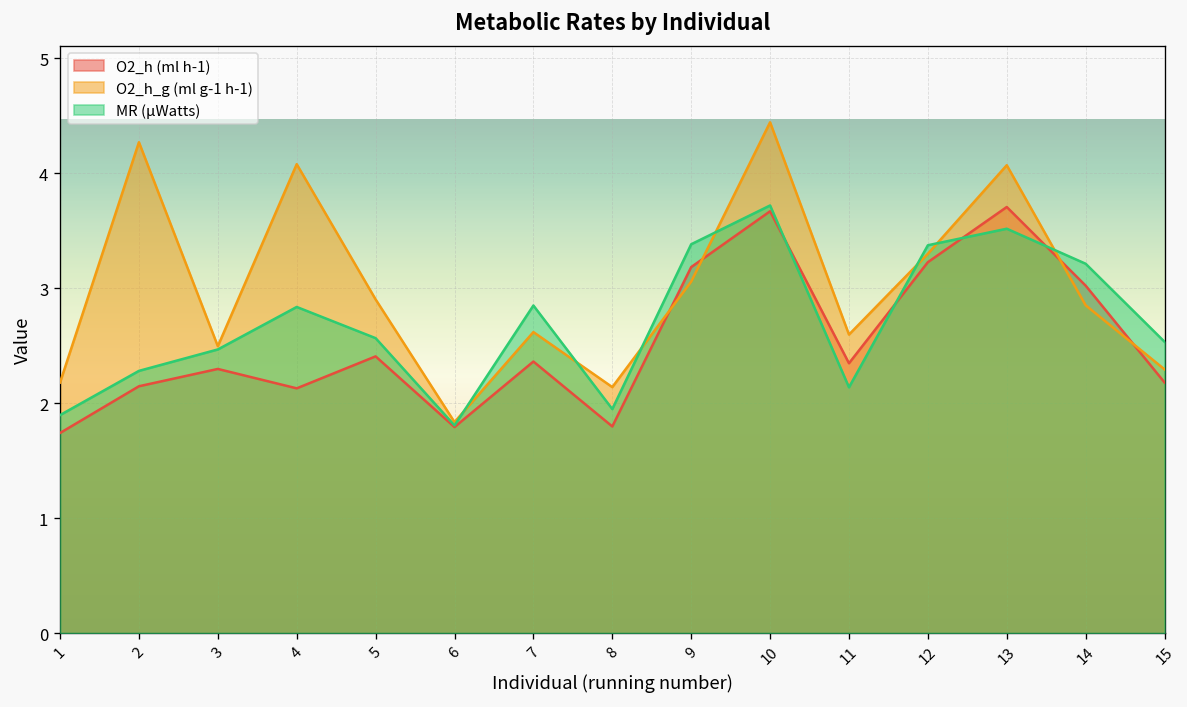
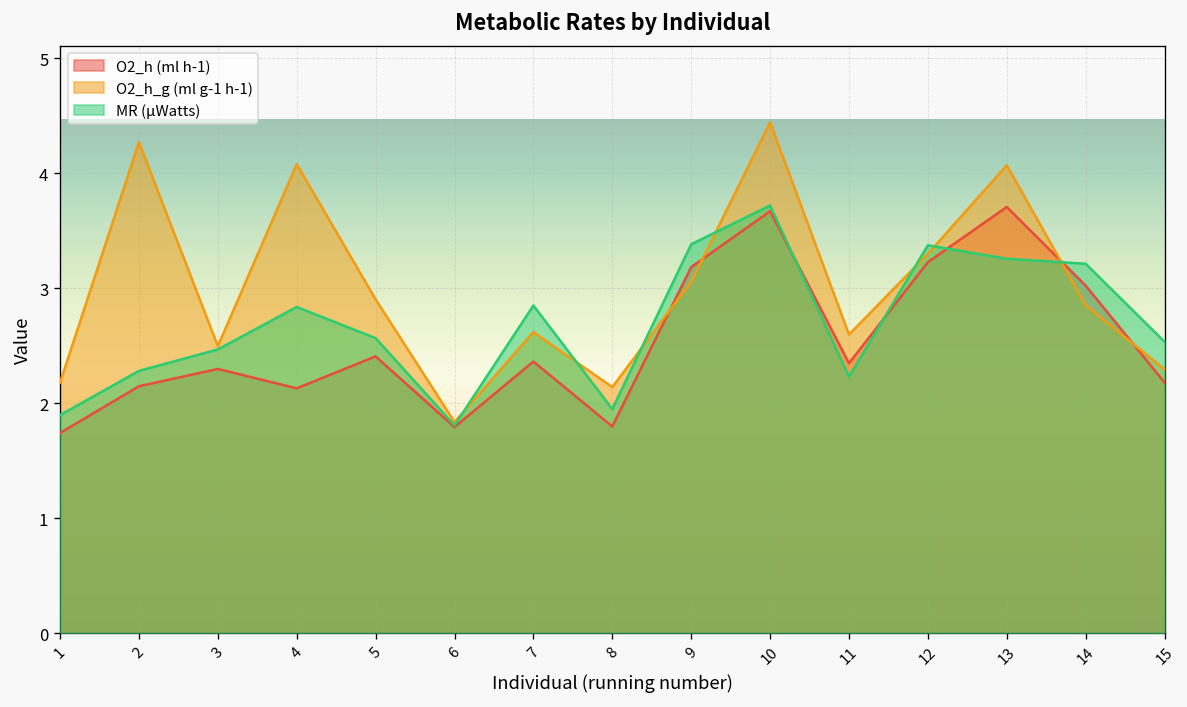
  {
    "O2_h (ml h-1)": {
      "1": 1.7,
      "2": 2.1,
      "3": 2.3,
      "4": 2.1,
      "5": 2.4,
      "7": 2.4,
      "8": 1.8,
      "9": 3.2,
      "10": 3.7,
      "11": 2.3,
      "12": 3.2,
      "13": 3.7,
      "14": 3.0,
      "15": 2.2
    },
    "O2_h_g (ml g-1 h-1)": {
      "1": 2.2,
      "2": 4.3,
      "3": 2.5,
      "4": 4.1,
      "5": 2.9,
      "6": 1.8,
      "7": 2.6,
      "8": 2.1,
      "9": 3.1,
      "10": 4.4,
      "11": 2.6,
      "12": 3.3,
      "13": 4.1,
      "14": 2.9,
      "15": 2.3
    },
    "MR (µWatts)": {
      "1": 1.9,
      "2": 2.3,
      "3": 2.5,
      "4": 2.8,
      "5": 2.6,
      "7": 2.8,
      "8": 1.9,
      "9": 3.4,
      "10": 3.7,
-     "11": 2.1,
+     "11": 2.2,
      "12": 3.4,
-     "13": 3.5,
+     "13": 3.3,
      "14": 3.2,
      "15": 2.5
    }
  }
